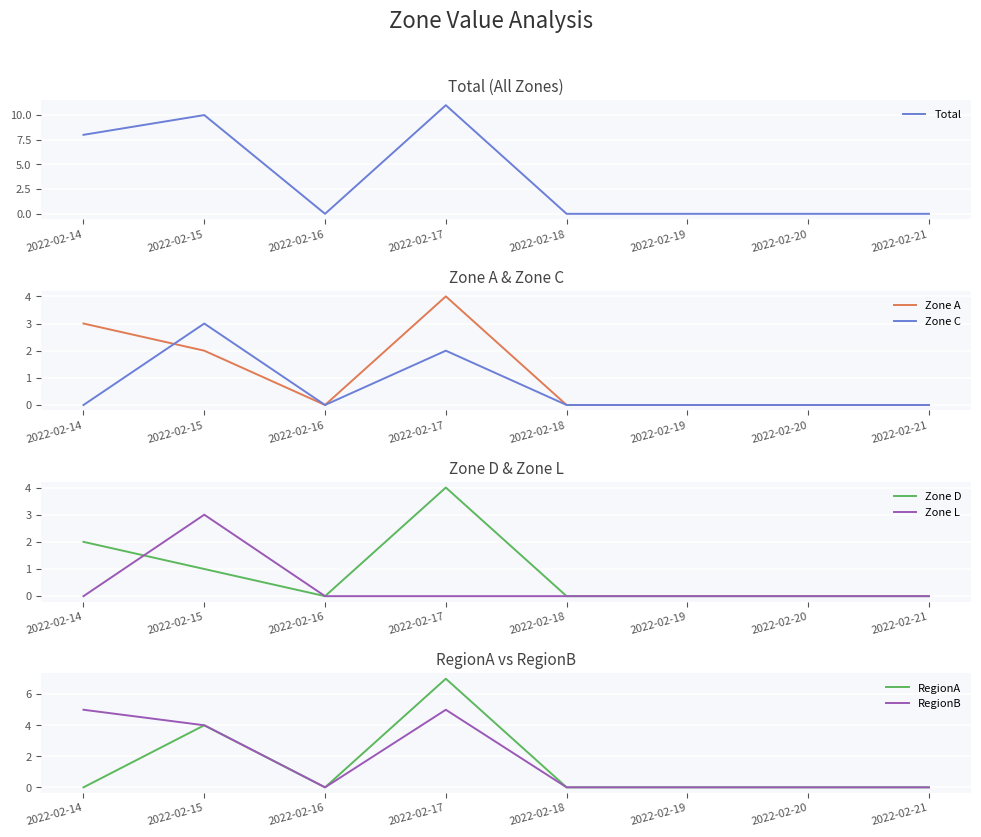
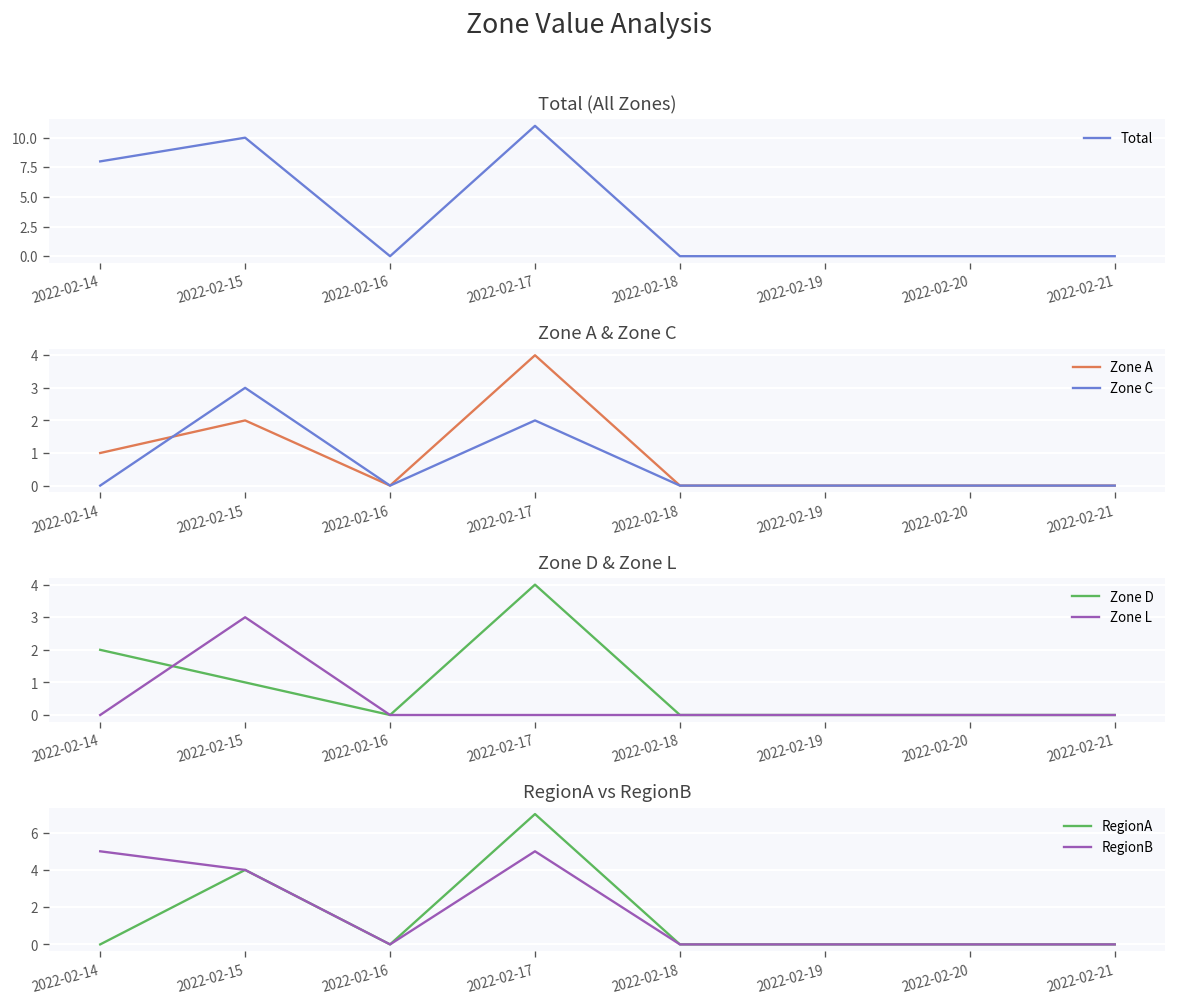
  {
    "Total (All Zones)": {
      "2022-02-14": 8,
      "2022-02-15": 10,
      "2022-02-16": 0,
      "2022-02-17": 11,
      "2022-02-18": 0,
      "2022-02-19": 0,
      "2022-02-20": 0,
      "2022-02-21": 0
    },
    "Zone A & Zone C": {
      "Zone A": {
-       "2022-02-14": 3,
+       "2022-02-14": 1,
        "2022-02-15": 2,
        "2022-02-17": 4
      },
      "Zone C": {
        "2022-02-14": 0,
        "2022-02-15": 3,
        "2022-02-17": 2
      }
    },
    "Zone D & Zone L": {
      "Zone D": {
        "2022-02-14": 2.0,
        "2022-02-15": 1.0,
        "2022-02-17": 4.0
      },
      "Zone L": {
        "2022-02-14": 0.0,
        "2022-02-15": 3.0,
        "2022-02-17": 0.0
      }
    },
    "RegionA vs RegionB": {
      "RegionA": {
        "2022-02-14": 0.0,
        "2022-02-17": 7.0
      },
      "RegionB": {
        "2022-02-14": 5.0,
        "2022-02-17": 5.0
      }
    }
  }
